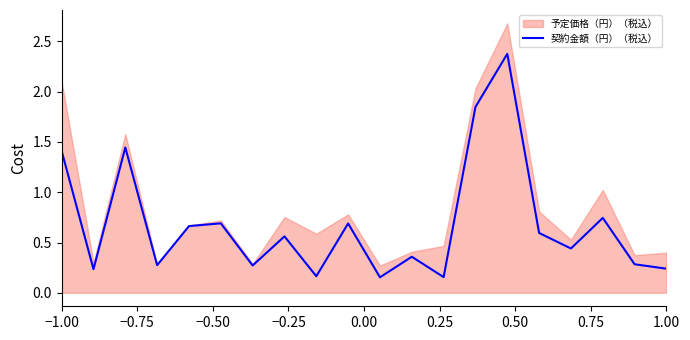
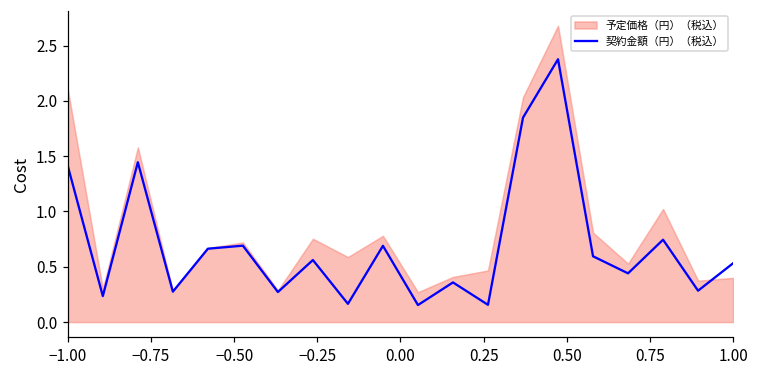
  {
    "契約金額（円）（税込）": {
      "−1.00": 1.41,
-     "1.00": 0.24
+     "1.00": 0.53
    },
    "予定価格（円）（税込）": {
      "−1.00": 2.10,
      "1.00": 0.40
    }
  }
